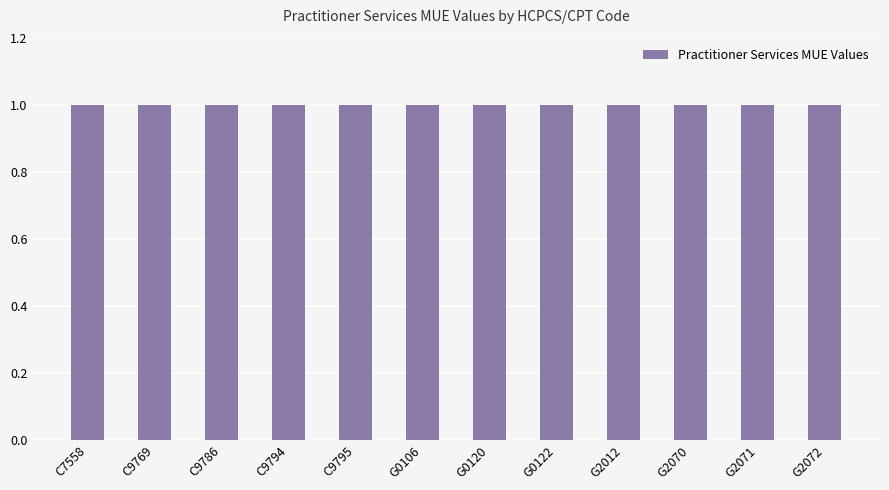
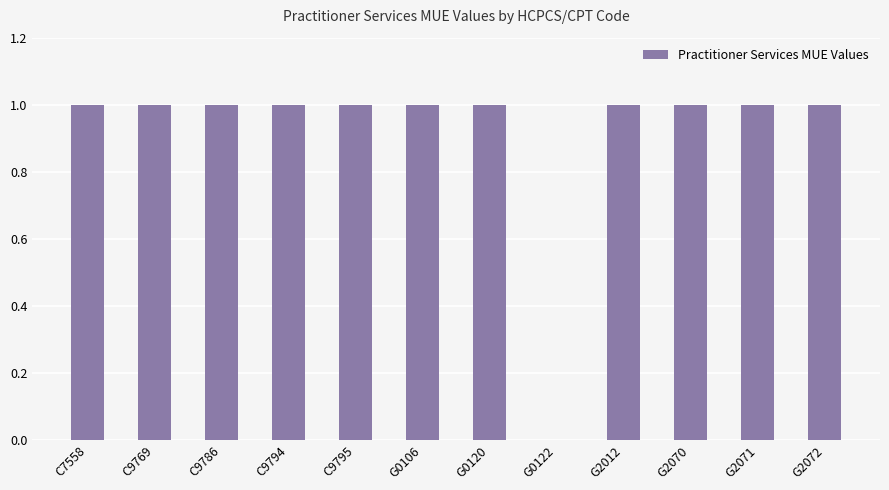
  {
    "C7558": 1,
    "C9769": 1,
    "C9786": 1,
    "C9794": 1,
    "C9795": 1,
    "G0106": 1,
    "G0120": 1,
-   "G0122": 1,
+   "G0122": 0,
    "G2012": 1,
    "G2070": 1,
    "G2071": 1,
    "G2072": 1
  }
